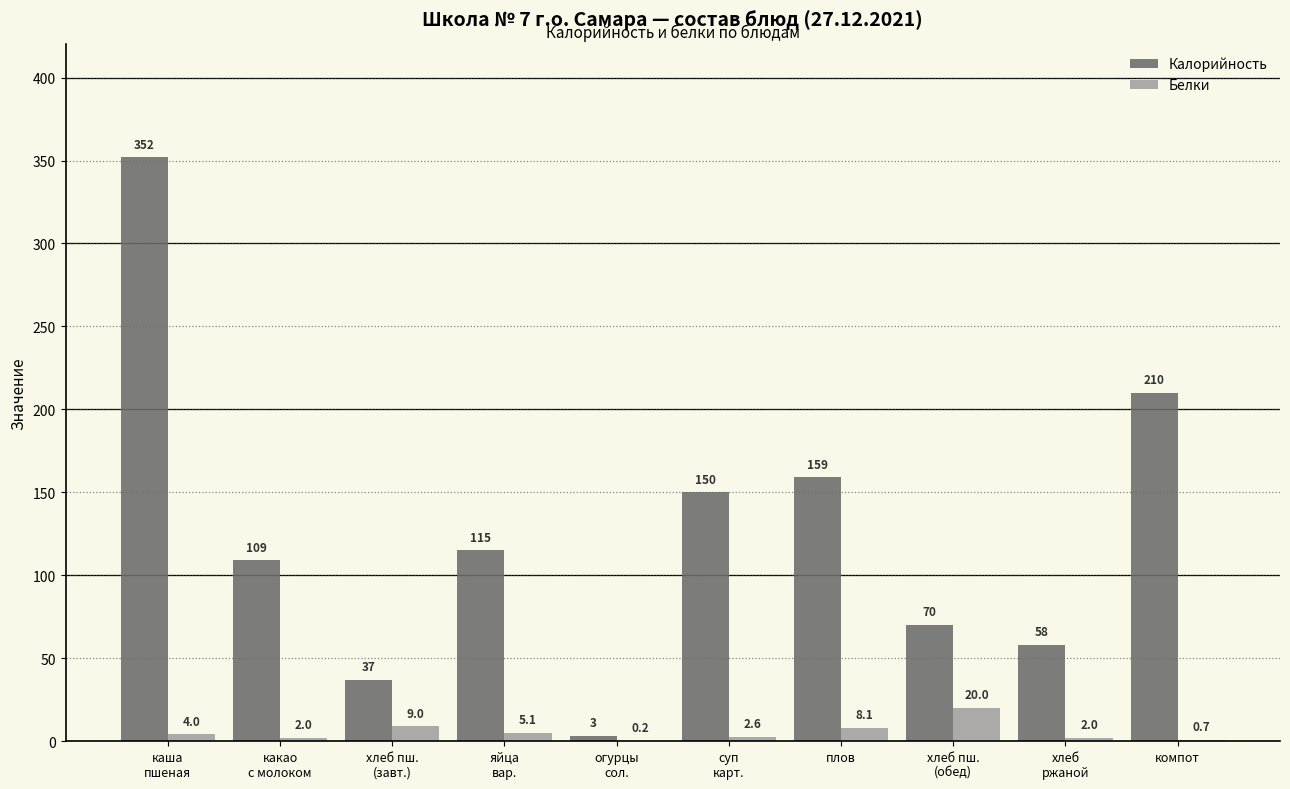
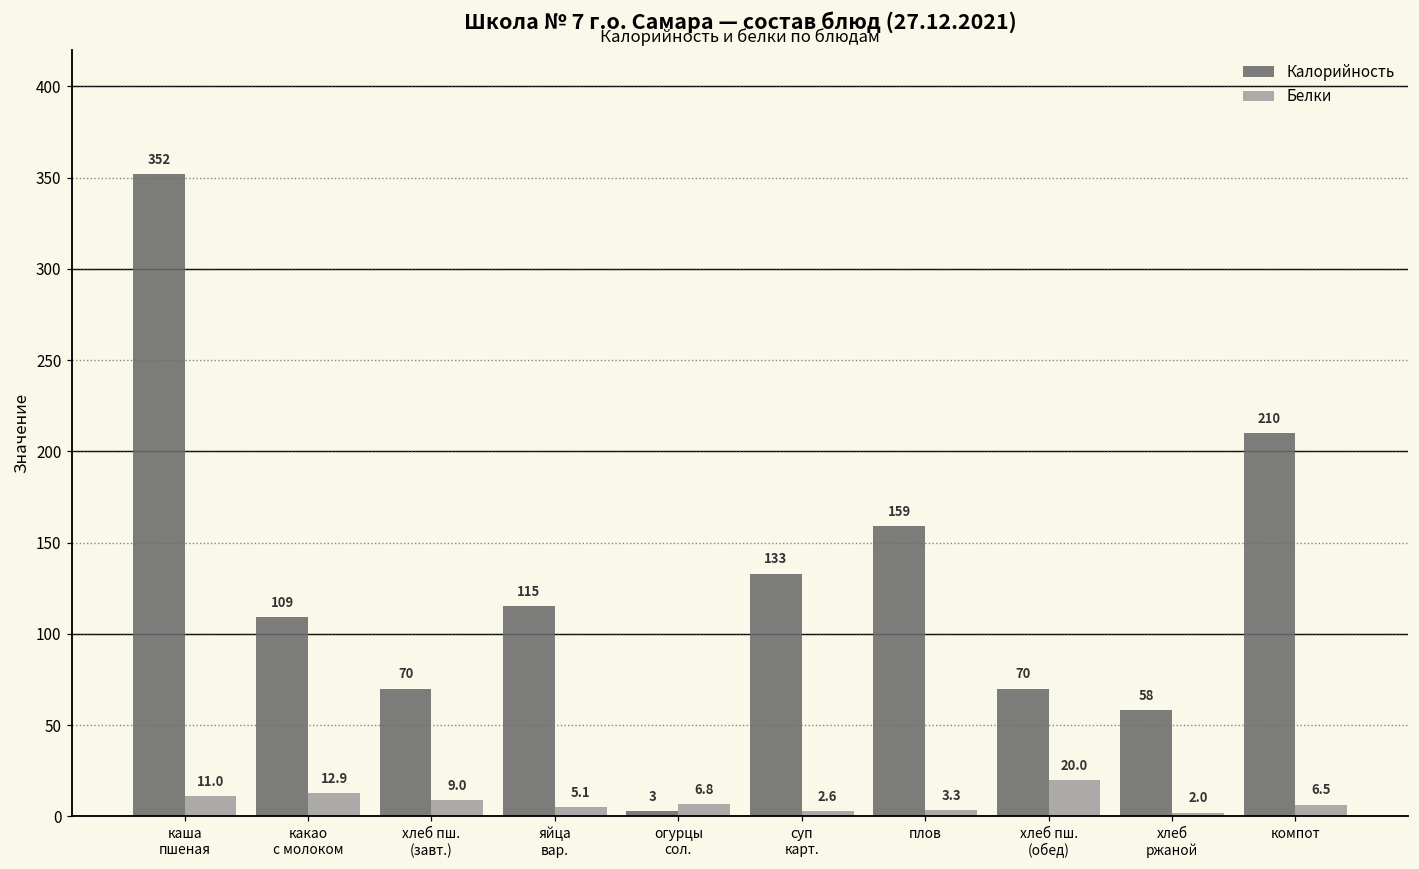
  {
    "Калорийность": {
      "каша пшеная": 352,
      "какао с молоком": 109,
-     "хлеб пш. (завт.)": 37,
+     "хлеб пш. (завт.)": 70,
      "яйца вар.": 115,
      "огурцы сол.": 3,
-     "суп карт.": 150,
+     "суп карт.": 133,
      "плов": 159,
      "хлеб пш. (обед)": 70,
      "хлеб ржаной": 58,
      "компот": 210
    },
    "Белки": {
-     "каша пшеная": 4.0,
-     "какао с молоком": 2.0,
+     "каша пшеная": 11.0,
+     "какао с молоком": 12.9,
      "хлеб пш. (завт.)": 9.0,
      "яйца вар.": 5.1,
-     "огурцы сол.": 0.2,
+     "огурцы сол.": 6.8,
      "суп карт.": 2.6,
-     "плов": 8.1,
+     "плов": 3.3,
      "хлеб пш. (обед)": 20.0,
      "хлеб ржаной": 2.0,
-     "компот": 0.7
+     "компот": 6.5
    }
  }
